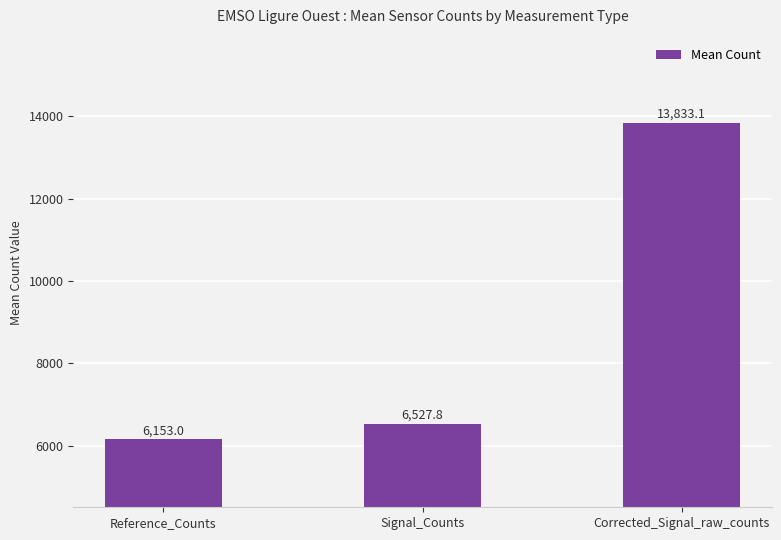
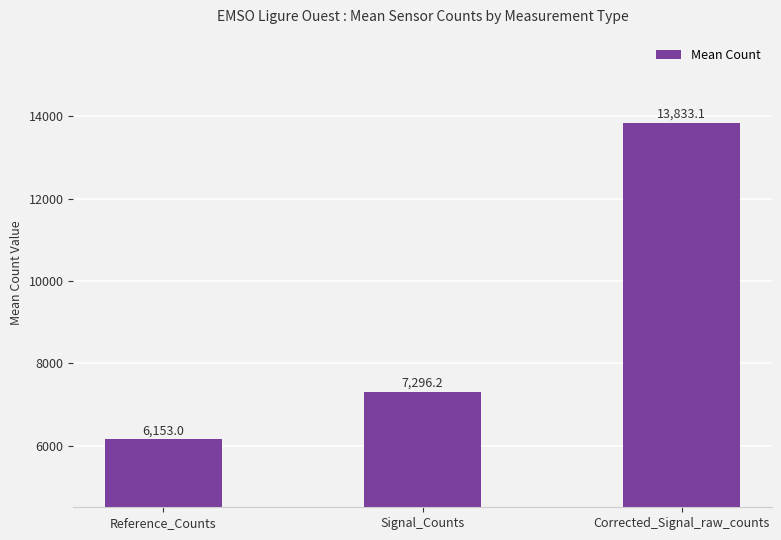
  {
    "Reference_Counts": "6,153.0",
-   "Signal_Counts": "6,527.8",
+   "Signal_Counts": "7,296.2",
    "Corrected_Signal_raw_counts": "13,833.1"
  }
